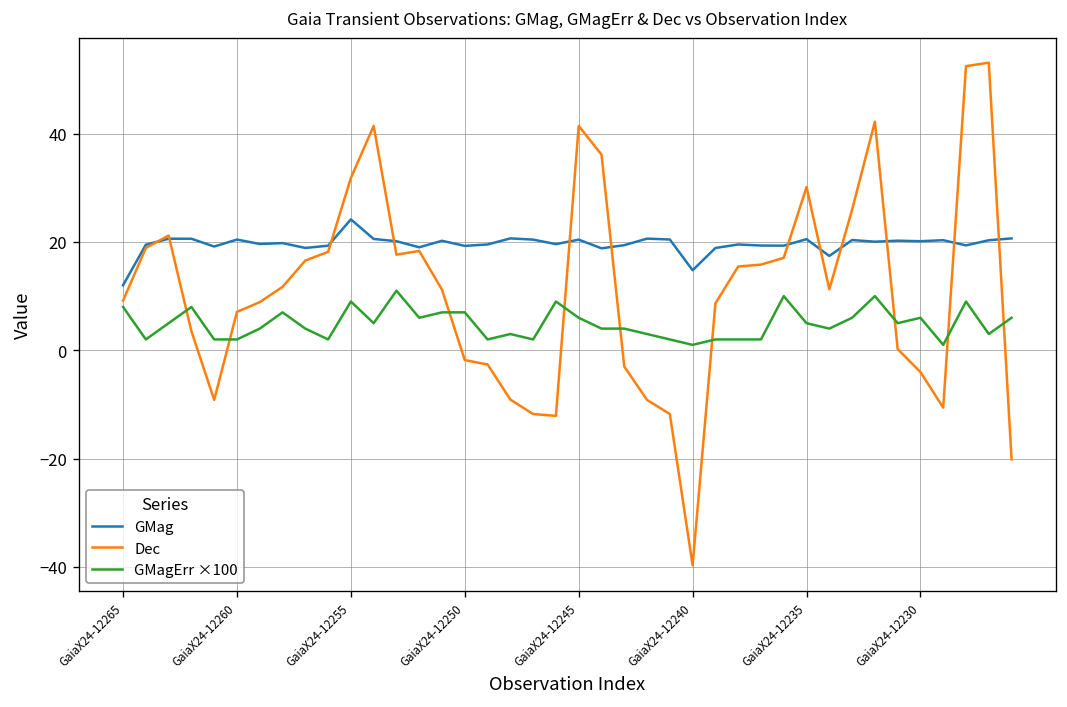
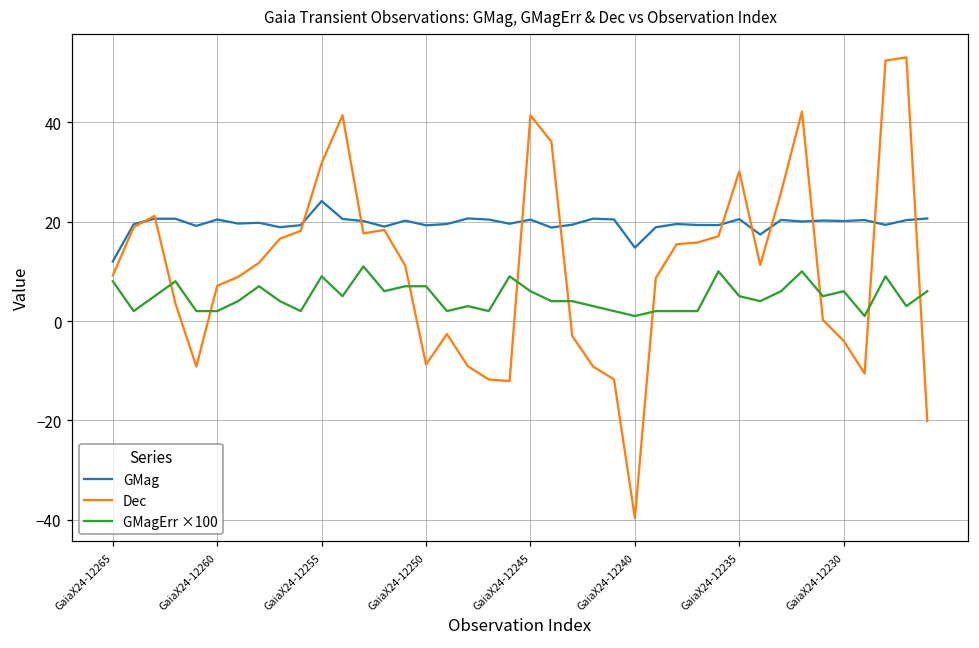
  {
    "GMag": {
      "GaiaX24-12265": 12,
      "GaiaX24-12260": 20,
      "GaiaX24-12255": 24,
      "GaiaX24-12250": 19,
      "GaiaX24-12245": 20,
      "GaiaX24-12240": 15,
      "GaiaX24-12235": 21,
      "GaiaX24-12230": 20
    },
    "Dec": {
      "GaiaX24-12265": 9,
      "GaiaX24-12260": 7,
      "GaiaX24-12255": 32,
-     "GaiaX24-12250": -2,
+     "GaiaX24-12250": -9,
      "GaiaX24-12245": 41,
      "GaiaX24-12240": -40,
      "GaiaX24-12235": 30,
      "GaiaX24-12230": -4
    },
    "GMagErr ×100": {
      "GaiaX24-12265": 8,
      "GaiaX24-12260": 2,
      "GaiaX24-12255": 9,
      "GaiaX24-12250": 7,
      "GaiaX24-12245": 6,
      "GaiaX24-12240": 1,
      "GaiaX24-12235": 5,
      "GaiaX24-12230": 6
    }
  }
